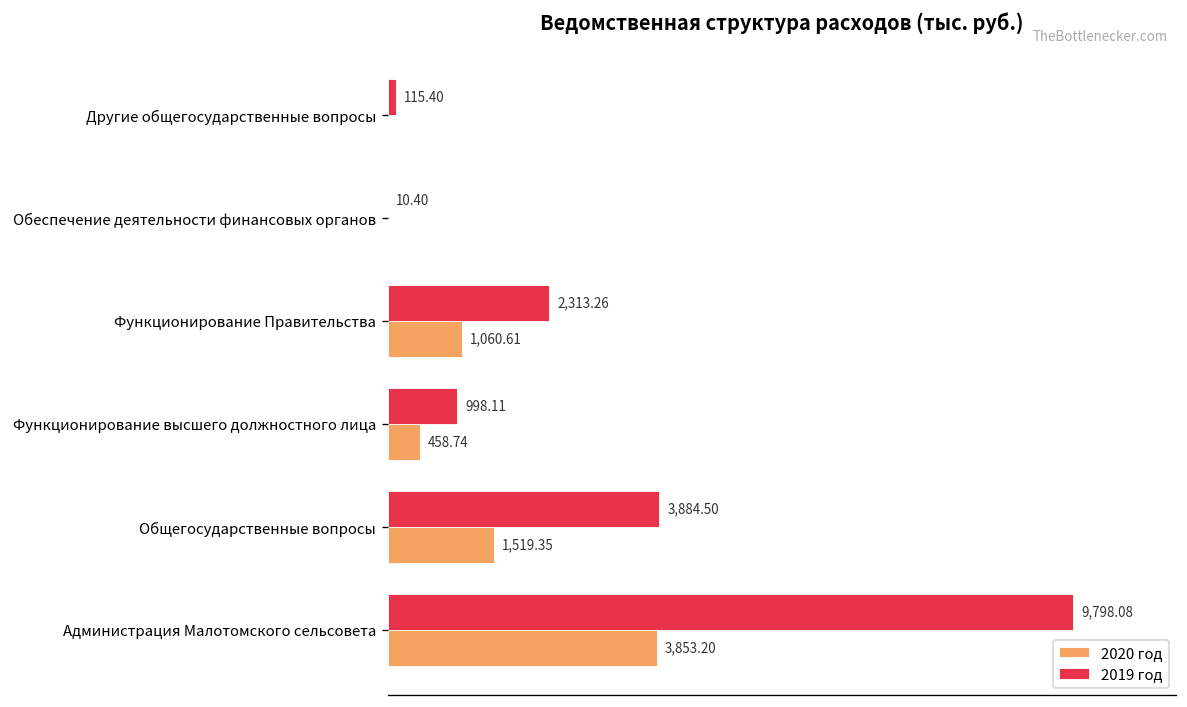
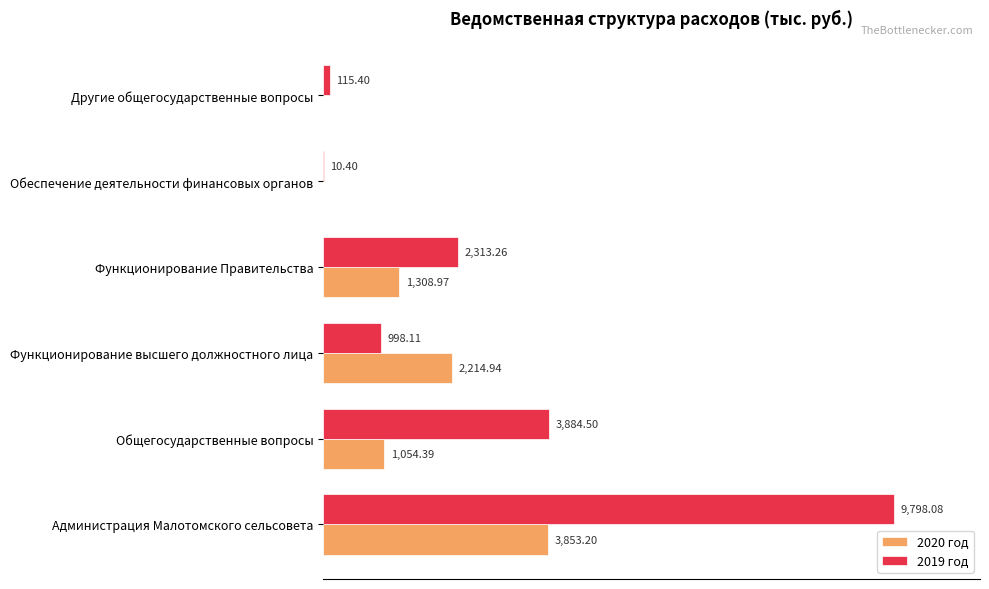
  {
    "2020 год": {
-     "Функционирование Правительства": "1,060.61",
-     "Функционирование высшего должностного лица": "458.74",
-     "Общегосударственные вопросы": "1,519.35",
+     "Функционирование Правительства": "1,308.97",
+     "Функционирование высшего должностного лица": "2,214.94",
+     "Общегосударственные вопросы": "1,054.39",
      "Администрация Малотомского сельсовета": "3,853.20"
    },
    "2019 год": {
      "Другие общегосударственные вопросы": "115.40",
      "Обеспечение деятельности финансовых органов": "10.40",
      "Функционирование Правительства": "2,313.26",
      "Функционирование высшего должностного лица": "998.11",
      "Общегосударственные вопросы": "3,884.50",
      "Администрация Малотомского сельсовета": "9,798.08"
    }
  }
